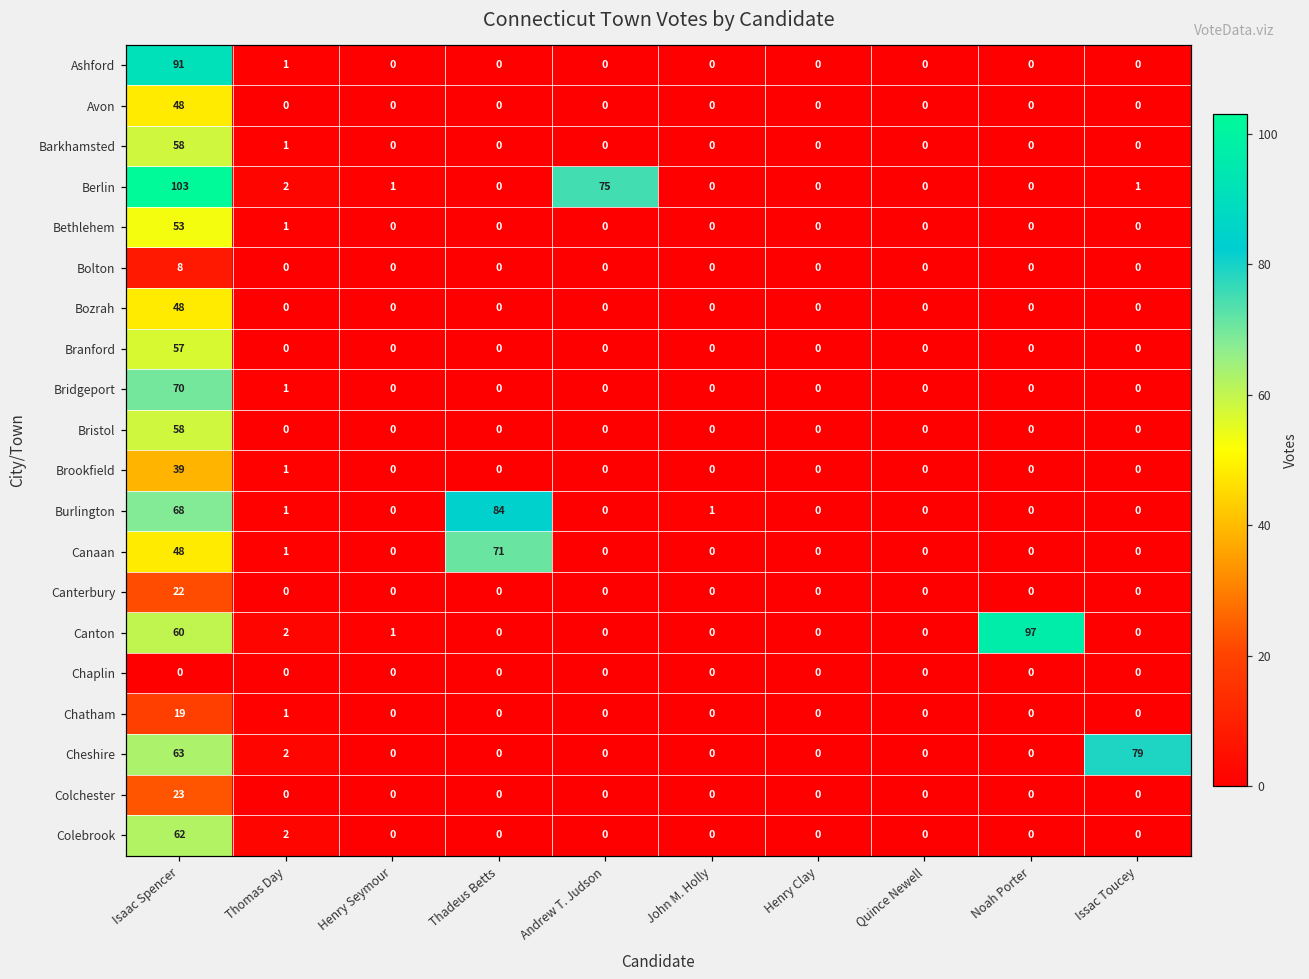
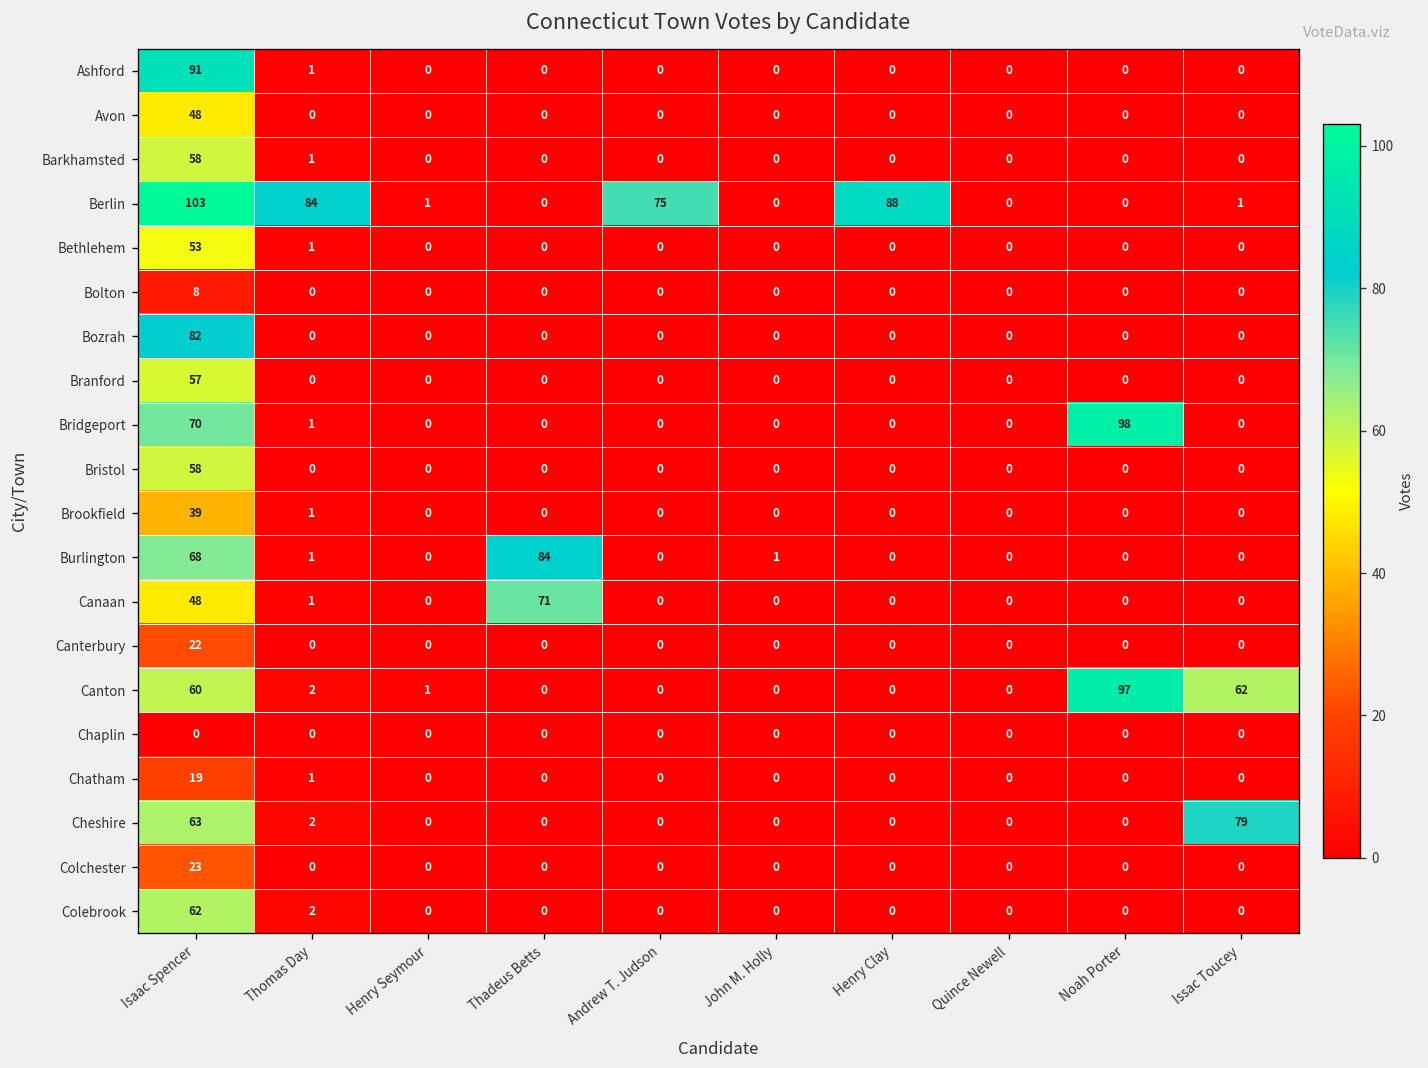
  {
    "Ashford": {
      "Isaac Spencer": 91,
      "Thomas Day": 1,
      "Henry Seymour": 0,
      "Thadeus Betts": 0,
      "Andrew T. Judson": 0,
      "John M. Holly": 0,
      "Henry Clay": 0,
      "Quince Newell": 0,
      "Noah Porter": 0,
      "Issac Toucey": 0
    },
    "Avon": {
      "Isaac Spencer": 48,
      "Thomas Day": 0,
      "Henry Seymour": 0,
      "Thadeus Betts": 0,
      "Andrew T. Judson": 0,
      "John M. Holly": 0,
      "Henry Clay": 0,
      "Quince Newell": 0,
      "Noah Porter": 0,
      "Issac Toucey": 0
    },
    "Barkhamsted": {
      "Isaac Spencer": 58,
      "Thomas Day": 1,
      "Henry Seymour": 0,
      "Thadeus Betts": 0,
      "Andrew T. Judson": 0,
      "John M. Holly": 0,
      "Henry Clay": 0,
      "Quince Newell": 0,
      "Noah Porter": 0,
      "Issac Toucey": 0
    },
    "Berlin": {
      "Isaac Spencer": 103,
-     "Thomas Day": 2,
+     "Thomas Day": 84,
      "Henry Seymour": 1,
      "Thadeus Betts": 0,
      "Andrew T. Judson": 75,
      "John M. Holly": 0,
-     "Henry Clay": 0,
+     "Henry Clay": 88,
      "Quince Newell": 0,
      "Noah Porter": 0,
      "Issac Toucey": 1
    },
    "Bethlehem": {
      "Isaac Spencer": 53,
      "Thomas Day": 1,
      "Henry Seymour": 0,
      "Thadeus Betts": 0,
      "Andrew T. Judson": 0,
      "John M. Holly": 0,
      "Henry Clay": 0,
      "Quince Newell": 0,
      "Noah Porter": 0,
      "Issac Toucey": 0
    },
    "Bolton": {
      "Isaac Spencer": 8,
      "Thomas Day": 0,
      "Henry Seymour": 0,
      "Thadeus Betts": 0,
      "Andrew T. Judson": 0,
      "John M. Holly": 0,
      "Henry Clay": 0,
      "Quince Newell": 0,
      "Noah Porter": 0,
      "Issac Toucey": 0
    },
    "Bozrah": {
-     "Isaac Spencer": 48,
+     "Isaac Spencer": 82,
      "Thomas Day": 0,
      "Henry Seymour": 0,
      "Thadeus Betts": 0,
      "Andrew T. Judson": 0,
      "John M. Holly": 0,
      "Henry Clay": 0,
      "Quince Newell": 0,
      "Noah Porter": 0,
      "Issac Toucey": 0
    },
    "Branford": {
      "Isaac Spencer": 57,
      "Thomas Day": 0,
      "Henry Seymour": 0,
      "Thadeus Betts": 0,
      "Andrew T. Judson": 0,
      "John M. Holly": 0,
      "Henry Clay": 0,
      "Quince Newell": 0,
      "Noah Porter": 0,
      "Issac Toucey": 0
    },
    "Bridgeport": {
      "Isaac Spencer": 70,
      "Thomas Day": 1,
      "Henry Seymour": 0,
      "Thadeus Betts": 0,
      "Andrew T. Judson": 0,
      "John M. Holly": 0,
      "Henry Clay": 0,
      "Quince Newell": 0,
-     "Noah Porter": 0,
+     "Noah Porter": 98,
      "Issac Toucey": 0
    },
    "Bristol": {
      "Isaac Spencer": 58,
      "Thomas Day": 0,
      "Henry Seymour": 0,
      "Thadeus Betts": 0,
      "Andrew T. Judson": 0,
      "John M. Holly": 0,
      "Henry Clay": 0,
      "Quince Newell": 0,
      "Noah Porter": 0,
      "Issac Toucey": 0
    },
    "Brookfield": {
      "Isaac Spencer": 39,
      "Thomas Day": 1,
      "Henry Seymour": 0,
      "Thadeus Betts": 0,
      "Andrew T. Judson": 0,
      "John M. Holly": 0,
      "Henry Clay": 0,
      "Quince Newell": 0,
      "Noah Porter": 0,
      "Issac Toucey": 0
    },
    "Burlington": {
      "Isaac Spencer": 68,
      "Thomas Day": 1,
      "Henry Seymour": 0,
      "Thadeus Betts": 84,
      "Andrew T. Judson": 0,
      "John M. Holly": 1,
      "Henry Clay": 0,
      "Quince Newell": 0,
      "Noah Porter": 0,
      "Issac Toucey": 0
    },
    "Canaan": {
      "Isaac Spencer": 48,
      "Thomas Day": 1,
      "Henry Seymour": 0,
      "Thadeus Betts": 71,
      "Andrew T. Judson": 0,
      "John M. Holly": 0,
      "Henry Clay": 0,
      "Quince Newell": 0,
      "Noah Porter": 0,
      "Issac Toucey": 0
    },
    "Canterbury": {
      "Isaac Spencer": 22,
      "Thomas Day": 0,
      "Henry Seymour": 0,
      "Thadeus Betts": 0,
      "Andrew T. Judson": 0,
      "John M. Holly": 0,
      "Henry Clay": 0,
      "Quince Newell": 0,
      "Noah Porter": 0,
      "Issac Toucey": 0
    },
    "Canton": {
      "Isaac Spencer": 60,
      "Thomas Day": 2,
      "Henry Seymour": 1,
      "Thadeus Betts": 0,
      "Andrew T. Judson": 0,
      "John M. Holly": 0,
      "Henry Clay": 0,
      "Quince Newell": 0,
      "Noah Porter": 97,
-     "Issac Toucey": 0
+     "Issac Toucey": 62
    },
    "Chaplin": {
      "Isaac Spencer": 0,
      "Thomas Day": 0,
      "Henry Seymour": 0,
      "Thadeus Betts": 0,
      "Andrew T. Judson": 0,
      "John M. Holly": 0,
      "Henry Clay": 0,
      "Quince Newell": 0,
      "Noah Porter": 0,
      "Issac Toucey": 0
    },
    "Chatham": {
      "Isaac Spencer": 19,
      "Thomas Day": 1,
      "Henry Seymour": 0,
      "Thadeus Betts": 0,
      "Andrew T. Judson": 0,
      "John M. Holly": 0,
      "Henry Clay": 0,
      "Quince Newell": 0,
      "Noah Porter": 0,
      "Issac Toucey": 0
    },
    "Cheshire": {
      "Isaac Spencer": 63,
      "Thomas Day": 2,
      "Henry Seymour": 0,
      "Thadeus Betts": 0,
      "Andrew T. Judson": 0,
      "John M. Holly": 0,
      "Henry Clay": 0,
      "Quince Newell": 0,
      "Noah Porter": 0,
      "Issac Toucey": 79
    },
    "Colchester": {
      "Isaac Spencer": 23,
      "Thomas Day": 0,
      "Henry Seymour": 0,
      "Thadeus Betts": 0,
      "Andrew T. Judson": 0,
      "John M. Holly": 0,
      "Henry Clay": 0,
      "Quince Newell": 0,
      "Noah Porter": 0,
      "Issac Toucey": 0
    },
    "Colebrook": {
      "Isaac Spencer": 62,
      "Thomas Day": 2,
      "Henry Seymour": 0,
      "Thadeus Betts": 0,
      "Andrew T. Judson": 0,
      "John M. Holly": 0,
      "Henry Clay": 0,
      "Quince Newell": 0,
      "Noah Porter": 0,
      "Issac Toucey": 0
    }
  }
